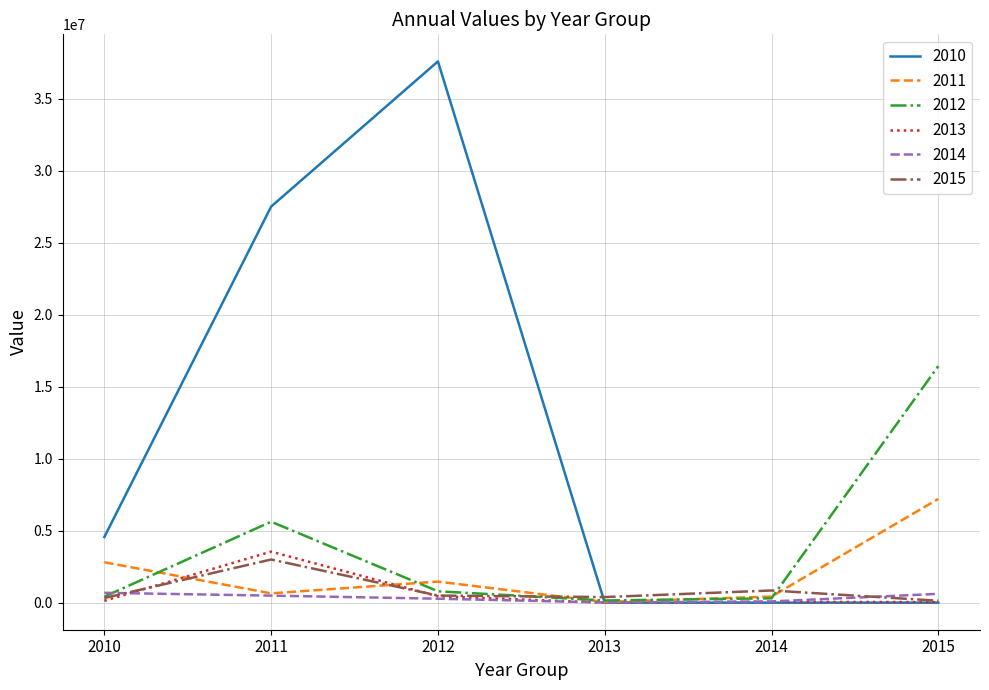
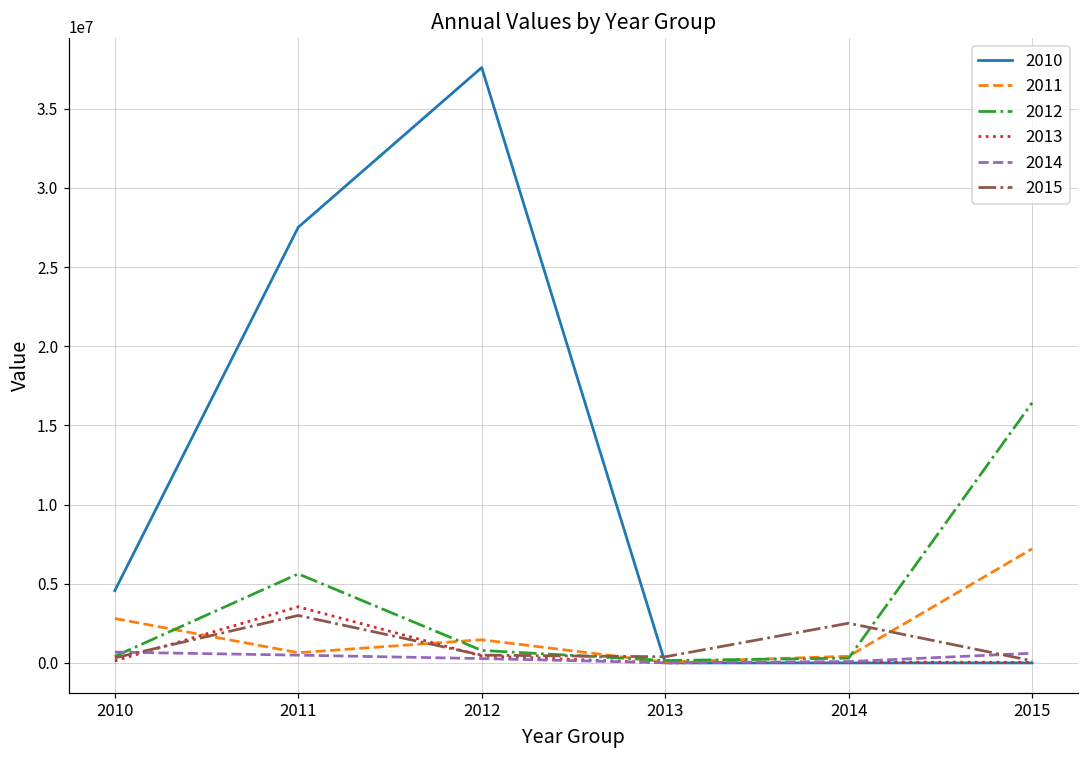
  {
    "2010": {
      "2010": 4600000,
      "2011": 27500000,
      "2012": 37600000
    },
    "2011": {
      "2010": 2800000,
      "2012": 1500000,
      "2015": 7200000
    },
    "2012": {
      "2011": 5600000,
      "2012": 800000,
      "2015": 16400000
    },
    "2013": {
      "2010": 100000,
      "2011": 3500000
    },
    "2014": {
      "2010": 700000,
      "2015": 600000
    },
    "2015": {
      "2011": 3000000,
      "2013": 400000,
-     "2014": 800000
+     "2014": 2500000
    }
  }
